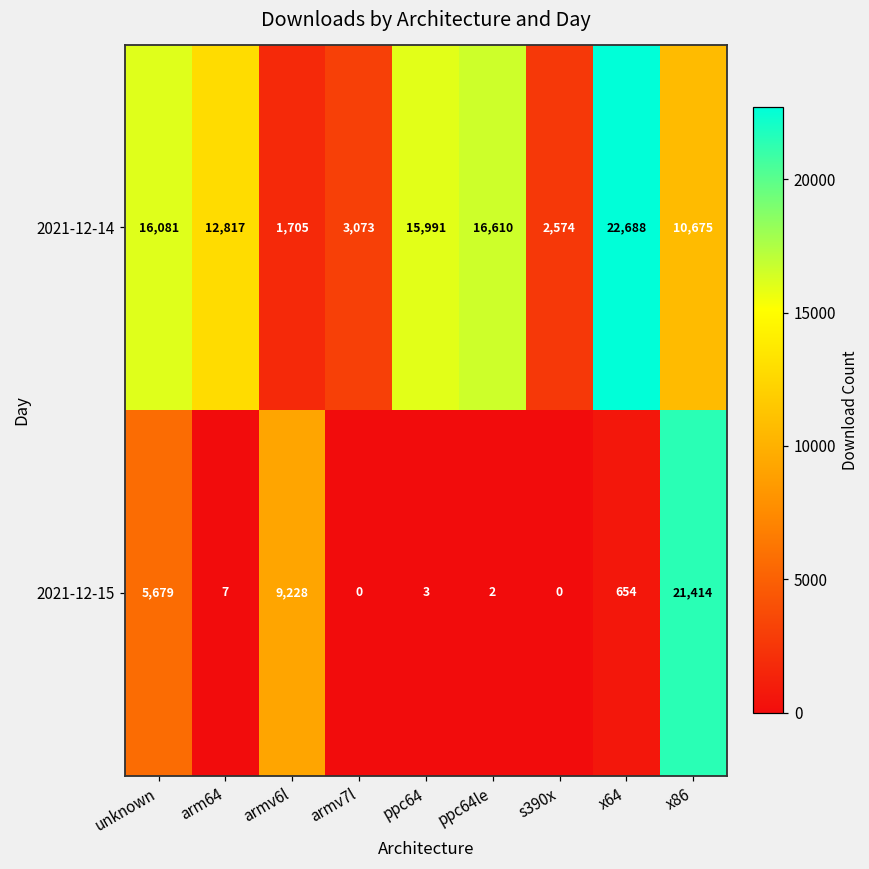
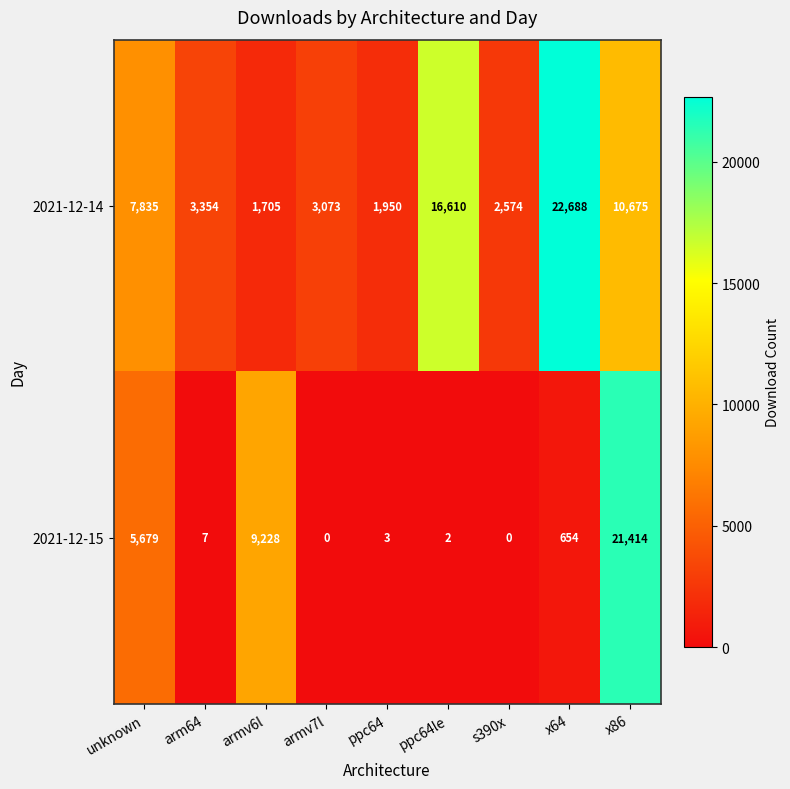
  {
    "2021-12-14": {
-     "unknown": "16,081",
-     "arm64": "12,817",
+     "unknown": "7,835",
+     "arm64": "3,354",
      "armv6l": "1,705",
      "armv7l": "3,073",
-     "ppc64": "15,991",
+     "ppc64": "1,950",
      "ppc64le": "16,610",
      "s390x": "2,574",
      "x64": "22,688",
      "x86": "10,675"
    },
    "2021-12-15": {
      "unknown": "5,679",
      "arm64": "7",
      "armv6l": "9,228",
      "armv7l": "0",
      "ppc64": "3",
      "ppc64le": "2",
      "s390x": "0",
      "x64": "654",
      "x86": "21,414"
    }
  }
